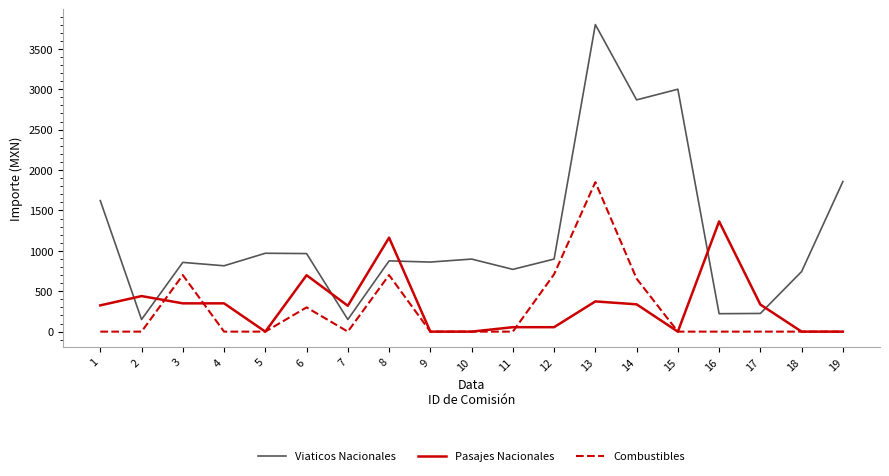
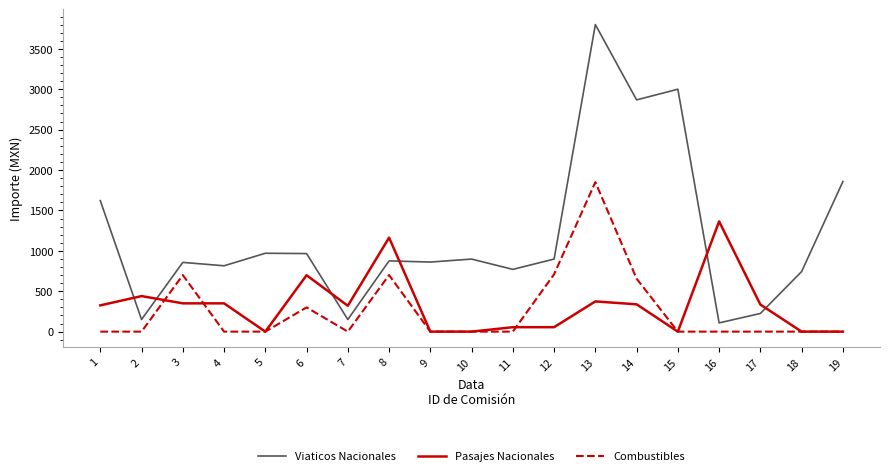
  {
    "Viaticos Nacionales": {
      "1": 1600,
      "2": 200,
      "3": 900,
      "4": 800,
      "5": 1000,
      "6": 1000,
      "7": 200,
      "8": 900,
      "9": 900,
      "10": 900,
      "11": 800,
      "12": 900,
      "13": 3800,
      "14": 2900,
      "15": 3000,
-     "16": 200,
+     "16": 100,
      "17": 200,
      "18": 700,
      "19": 1900
    }
  }
